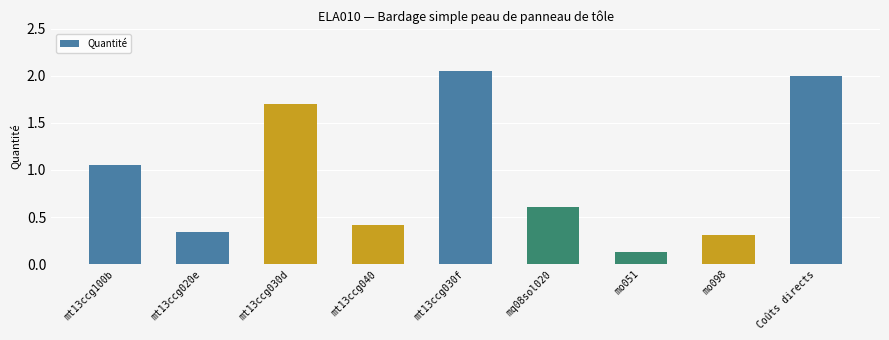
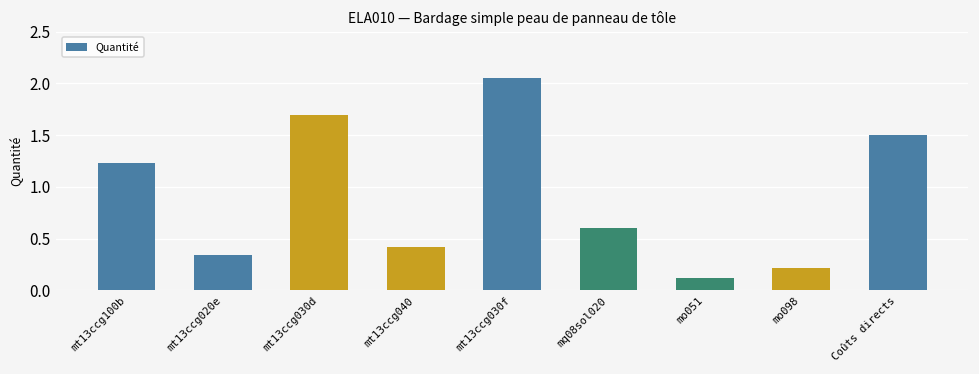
  {
-   "mt13ccg100b": 1.1,
+   "mt13ccg100b": 1.2,
    "mt13ccg020e": 0.3,
    "mt13ccg030d": 1.7,
    "mt13ccg040": 0.4,
    "mt13ccg030f": 2.1,
    "mq08sol020": 0.6,
    "mo051": 0.1,
-   "mo098": 0.3,
-   "Coûts directs": 2.0
+   "mo098": 0.2,
+   "Coûts directs": 1.5
  }
